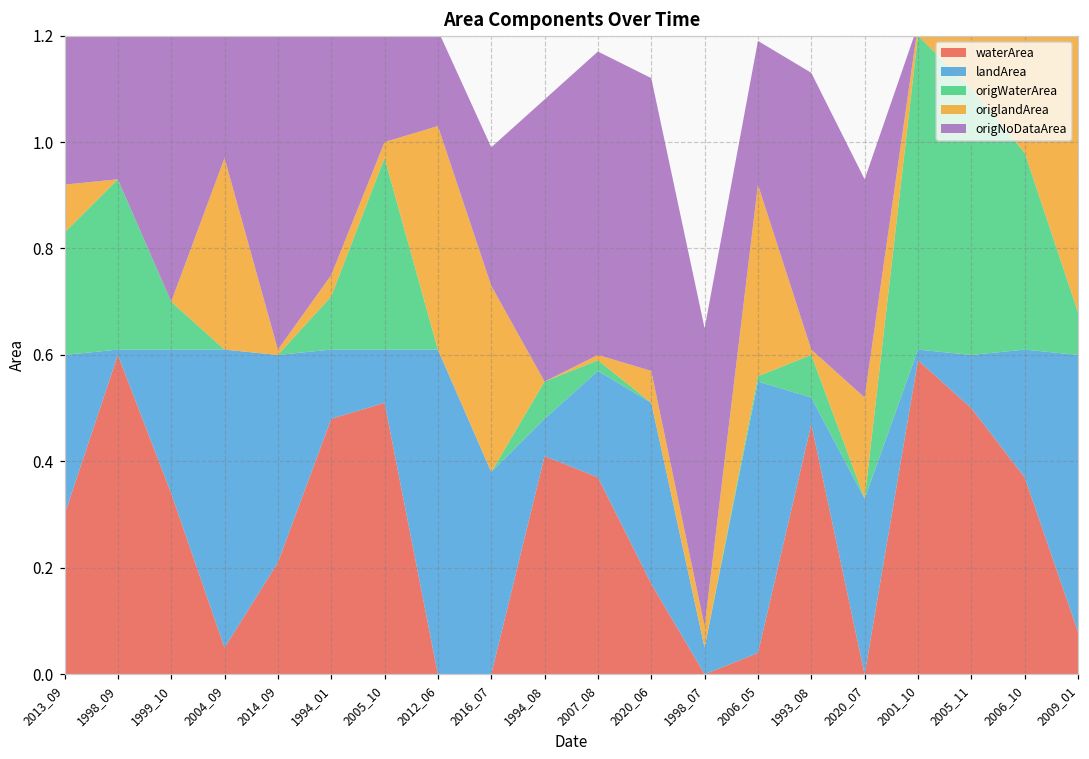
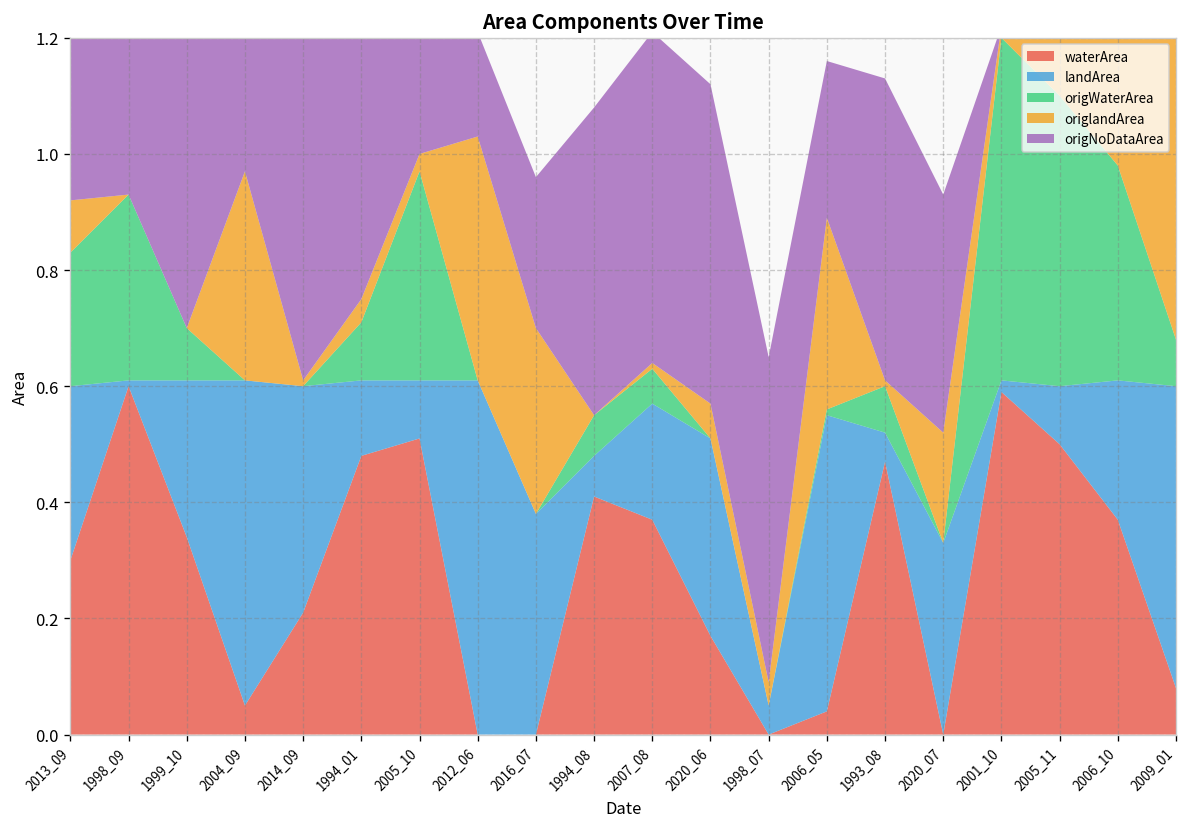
  {
    "waterArea": {
      "2013_09": 0.30,
      "1998_09": 0.60,
      "1999_10": 0.34,
      "2004_09": 0.05,
      "2014_09": 0.21,
      "1994_01": 0.48,
      "2005_10": 0.51,
      "2012_06": 0.00,
      "2016_07": 0.00,
      "1994_08": 0.41,
      "2007_08": 0.37,
      "2020_06": 0.17,
      "1998_07": 0.00,
      "2006_05": 0.04,
      "1993_08": 0.47,
      "2020_07": 0.00,
      "2001_10": 0.59,
      "2005_11": 0.50,
      "2006_10": 0.37,
      "2009_01": 0.08
    },
    "origWaterArea": {
      "2013_09": 0.23,
      "1994_01": 0.10,
      "2005_10": 0.36,
-     "2007_08": 0.02,
+     "2007_08": 0.06,
      "2006_05": 0.01,
      "1993_08": 0.08,
      "2001_10": 0.59,
      "2006_10": 0.37,
      "2009_01": 0.08
    },
    "origlandArea": {
      "2013_09": 0.09,
      "2004_09": 0.36,
      "2014_09": 0.01,
      "1994_01": 0.04,
      "2005_10": 0.03,
      "2012_06": 0.42,
-     "2016_07": 0.35,
+     "2016_07": 0.32,
      "2007_08": 0.01,
      "2020_06": 0.06,
      "1998_07": 0.04,
-     "2006_05": 0.36,
+     "2006_05": 0.33,
      "1993_08": 0.01,
      "2020_07": 0.19
    },
    "origNoDataArea": {
      "2013_09": 0.28,
      "2016_07": 0.26,
      "1994_08": 0.53,
      "2020_06": 0.55,
      "1998_07": 0.56,
      "2006_05": 0.27,
      "1993_08": 0.52,
      "2020_07": 0.41
    }
  }
